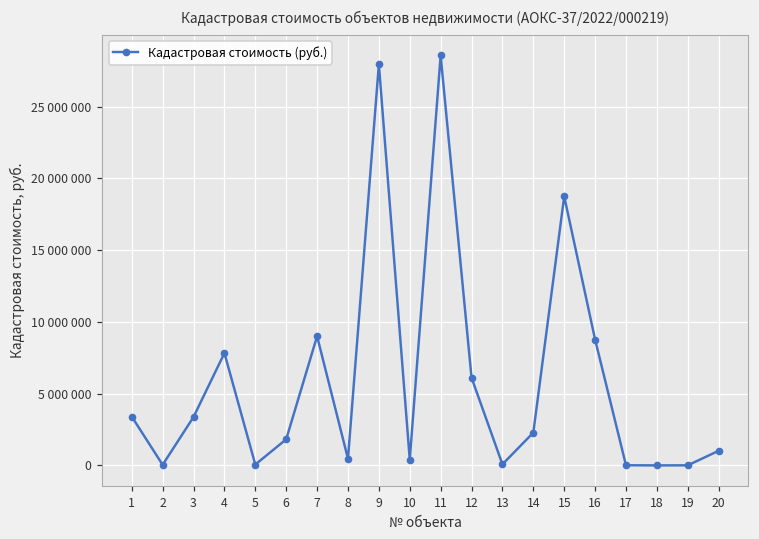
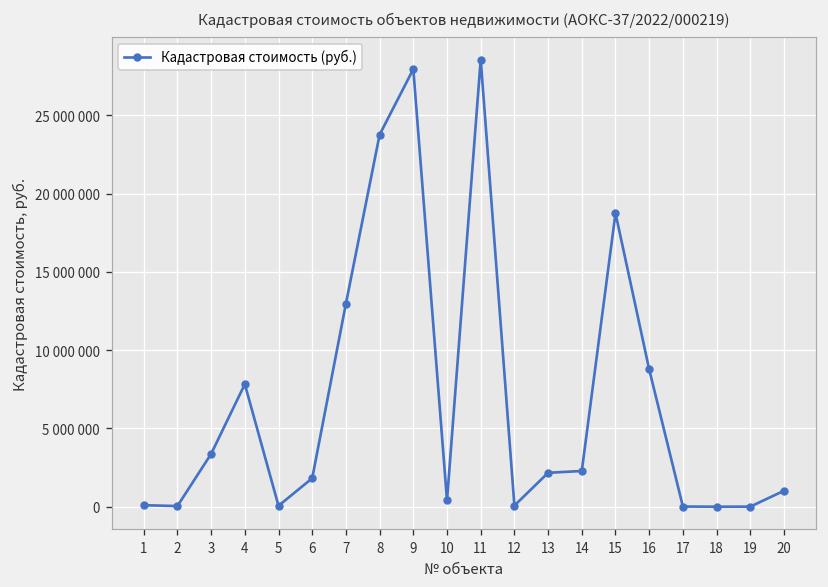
  {
-   "1": 3400000,
+   "1": 100000,
    "2": 0,
    "3": 3400000,
    "4": 7800000,
    "5": 100000,
    "6": 1800000,
-   "7": 9000000,
-   "8": 500000,
+   "7": 13000000,
+   "8": 23800000,
    "9": 28000000,
    "10": 400000,
    "11": 28600000,
-   "12": 6100000,
-   "13": 100000,
+   "12": 100000,
+   "13": 2200000,
    "14": 2300000,
    "15": 18800000,
    "16": 8800000,
    "17": 0,
    "18": 0,
    "19": 0,
    "20": 1000000
  }
